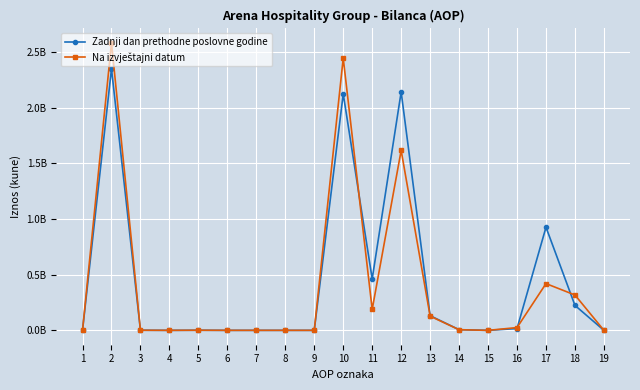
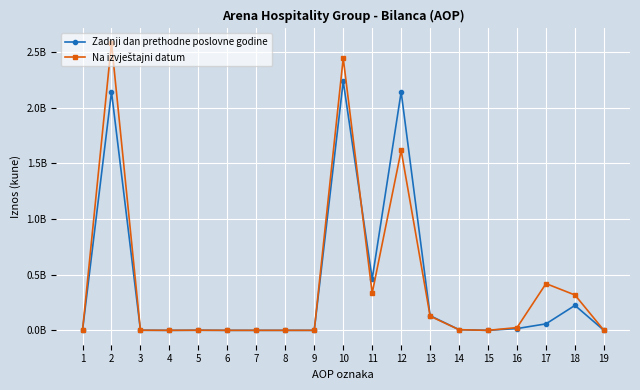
  {
    "Zadnji dan prethodne poslovne godine": {
-     "2": 2350000000,
-     "10": 2120000000,
+     "2": 2140000000,
+     "10": 2240000000,
      "11": 460000000,
      "12": 2140000000,
-     "17": 930000000,
+     "17": 60000000,
      "18": 220000000
    },
    "Na izvještajni datum": {
      "10": 2440000000,
-     "11": 190000000,
+     "11": 330000000,
      "12": 1620000000,
      "17": 420000000,
      "18": 320000000
    }
  }
